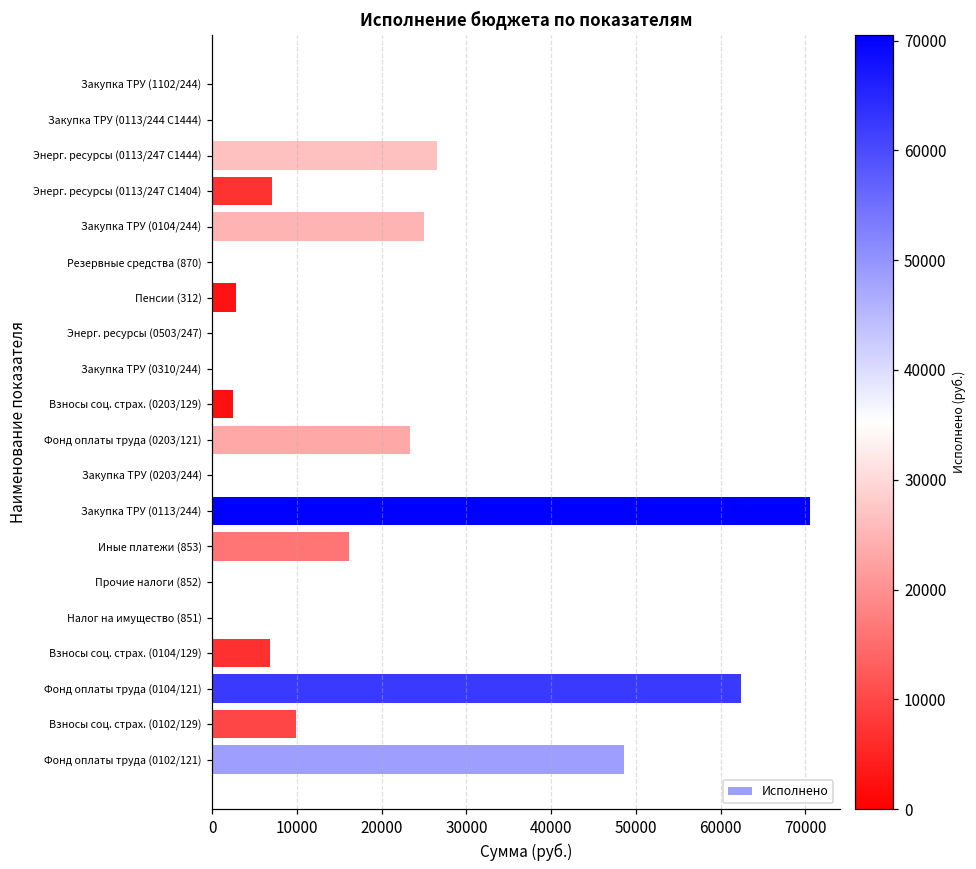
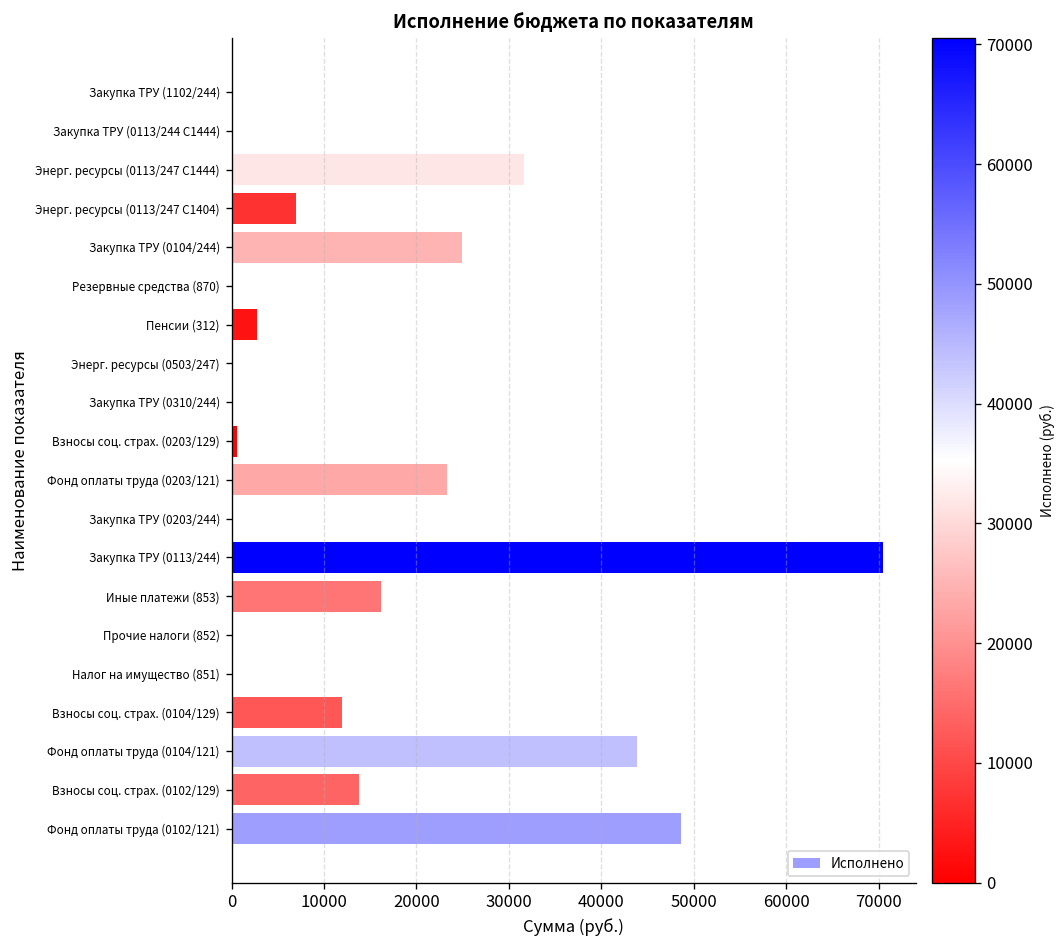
  {
    "Закупка ТРУ (1102/244)": 0,
    "Закупка ТРУ (0113/244 С1444)": 0,
-   "Энерг. ресурсы (0113/247 С1444)": 26000,
+   "Энерг. ресурсы (0113/247 С1444)": 32000,
    "Энерг. ресурсы (0113/247 С1404)": 7000,
    "Закупка ТРУ (0104/244)": 25000,
    "Резервные средства (870)": 0,
    "Пенсии (312)": 3000,
    "Энерг. ресурсы (0503/247)": 0,
    "Закупка ТРУ (0310/244)": 0,
-   "Взносы соц. страх. (0203/129)": 2000,
+   "Взносы соц. страх. (0203/129)": 1000,
    "Фонд оплаты труда (0203/121)": 23000,
    "Закупка ТРУ (0203/244)": 0,
    "Закупка ТРУ (0113/244)": 71000,
    "Иные платежи (853)": 16000,
    "Прочие налоги (852)": 0,
    "Налог на имущество (851)": 0,
-   "Взносы соц. страх. (0104/129)": 7000,
-   "Фонд оплаты труда (0104/121)": 62000,
-   "Взносы соц. страх. (0102/129)": 10000,
+   "Взносы соц. страх. (0104/129)": 12000,
+   "Фонд оплаты труда (0104/121)": 44000,
+   "Взносы соц. страх. (0102/129)": 14000,
    "Фонд оплаты труда (0102/121)": 49000
  }
